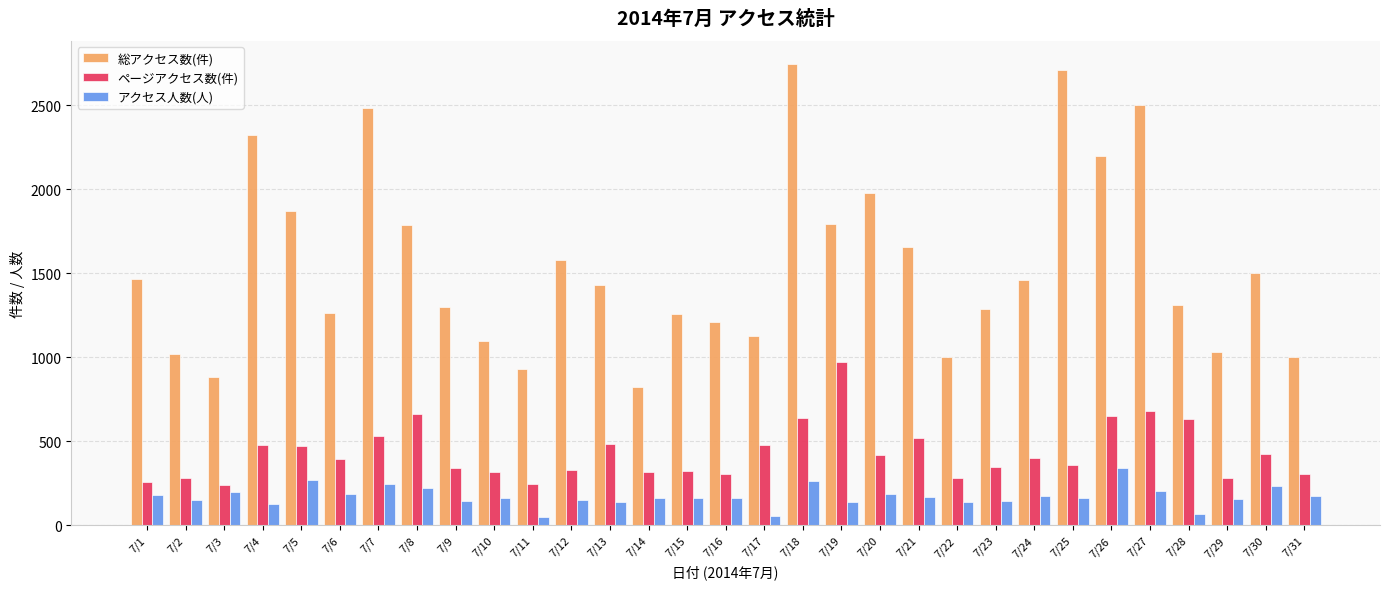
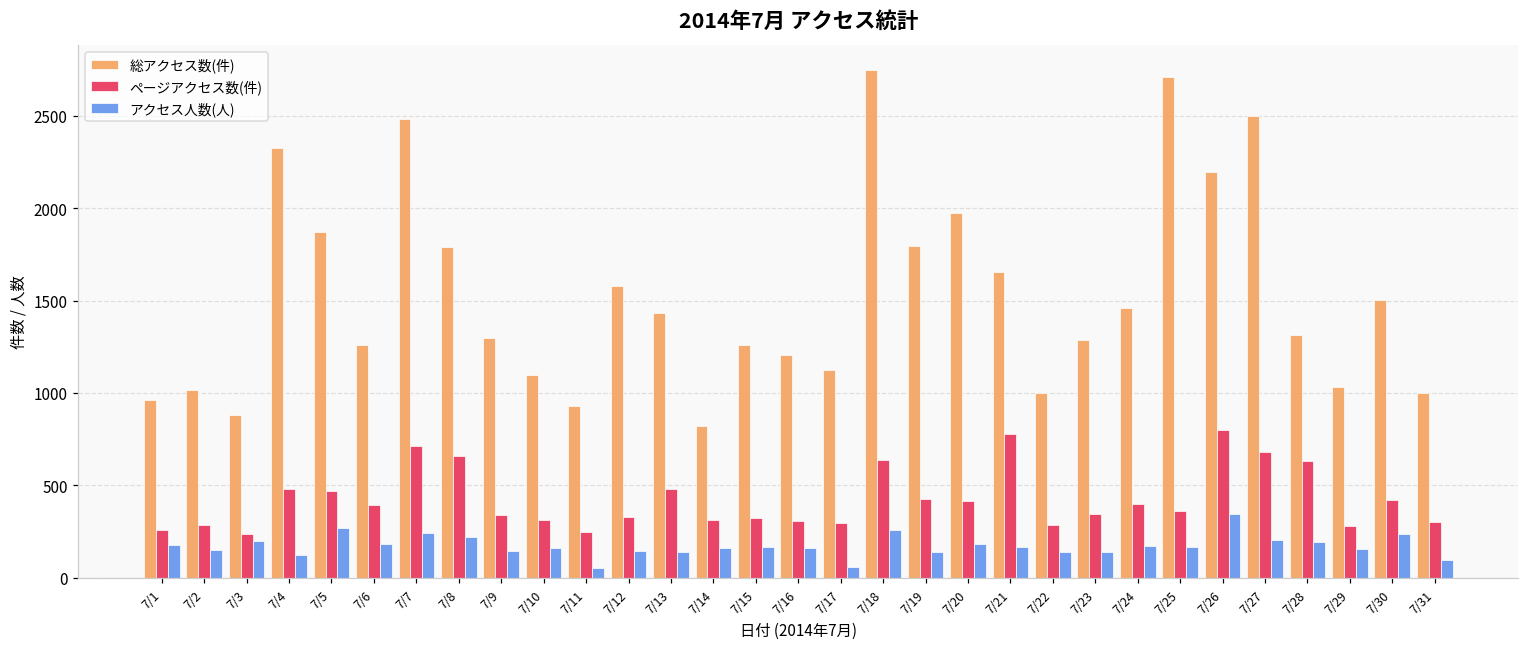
  {
    "総アクセス数(件)": {
-     "7/1": 1470,
+     "7/1": 960,
      "7/2": 1020,
      "7/3": 880,
      "7/4": 2320,
      "7/5": 1870,
      "7/6": 1260,
      "7/7": 2480,
      "7/8": 1790,
      "7/9": 1300,
      "7/10": 1100,
      "7/11": 930,
      "7/12": 1580,
      "7/13": 1430,
      "7/14": 820,
      "7/15": 1260,
      "7/16": 1210,
      "7/17": 1120,
      "7/18": 2750,
      "7/19": 1790,
      "7/20": 1980,
      "7/21": 1660,
      "7/22": 1000,
      "7/23": 1290,
      "7/24": 1460,
      "7/25": 2710,
      "7/26": 2190,
      "7/27": 2500,
      "7/28": 1310,
      "7/29": 1030,
      "7/30": 1500,
      "7/31": 1000
    },
    "ページアクセス数(件)": {
      "7/1": 260,
      "7/2": 280,
      "7/3": 240,
      "7/4": 480,
      "7/5": 470,
      "7/6": 400,
-     "7/7": 530,
+     "7/7": 720,
      "7/8": 660,
      "7/9": 340,
      "7/10": 310,
      "7/11": 250,
      "7/12": 330,
      "7/13": 480,
      "7/14": 310,
      "7/15": 320,
      "7/16": 310,
-     "7/17": 480,
+     "7/17": 300,
      "7/18": 640,
-     "7/19": 970,
+     "7/19": 430,
      "7/20": 420,
-     "7/21": 520,
+     "7/21": 780,
      "7/22": 280,
      "7/23": 350,
      "7/24": 400,
      "7/25": 360,
-     "7/26": 650,
+     "7/26": 800,
      "7/27": 680,
      "7/28": 630,
      "7/29": 280,
      "7/30": 420,
      "7/31": 300
    },
    "アクセス人数(人)": {
      "7/1": 180,
      "7/2": 150,
      "7/3": 200,
      "7/4": 130,
      "7/5": 270,
      "7/6": 180,
      "7/7": 240,
      "7/8": 220,
      "7/9": 140,
      "7/10": 160,
      "7/11": 50,
      "7/12": 150,
      "7/13": 140,
      "7/14": 160,
      "7/15": 160,
      "7/16": 160,
      "7/17": 60,
      "7/18": 260,
      "7/19": 140,
      "7/20": 180,
      "7/21": 170,
      "7/22": 140,
      "7/23": 140,
      "7/24": 170,
      "7/25": 160,
      "7/26": 340,
      "7/27": 210,
-     "7/28": 70,
+     "7/28": 200,
      "7/29": 160,
      "7/30": 240,
-     "7/31": 180
+     "7/31": 90
    }
  }
